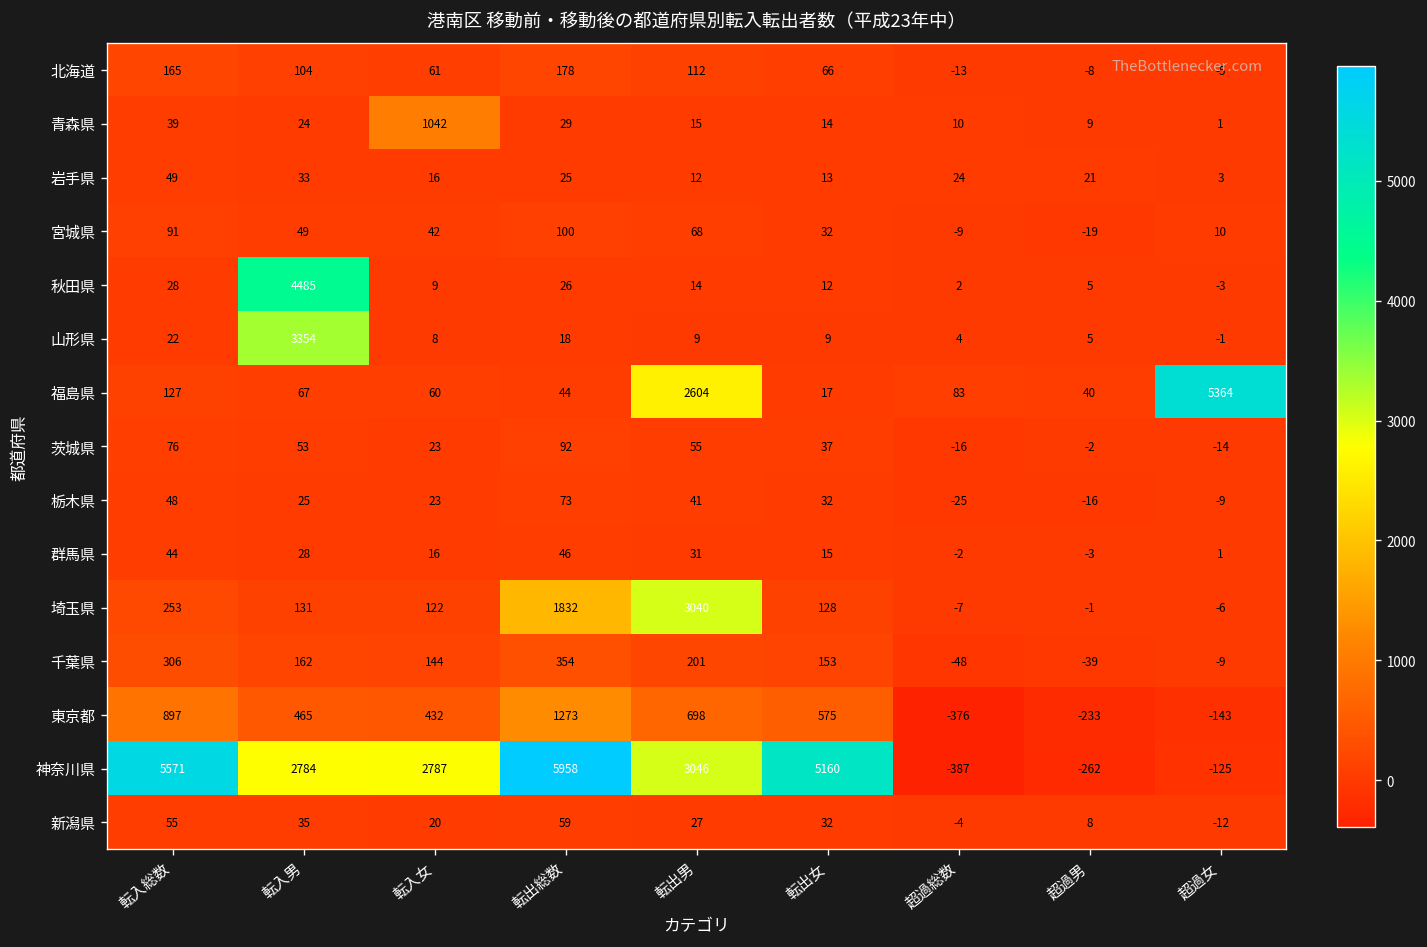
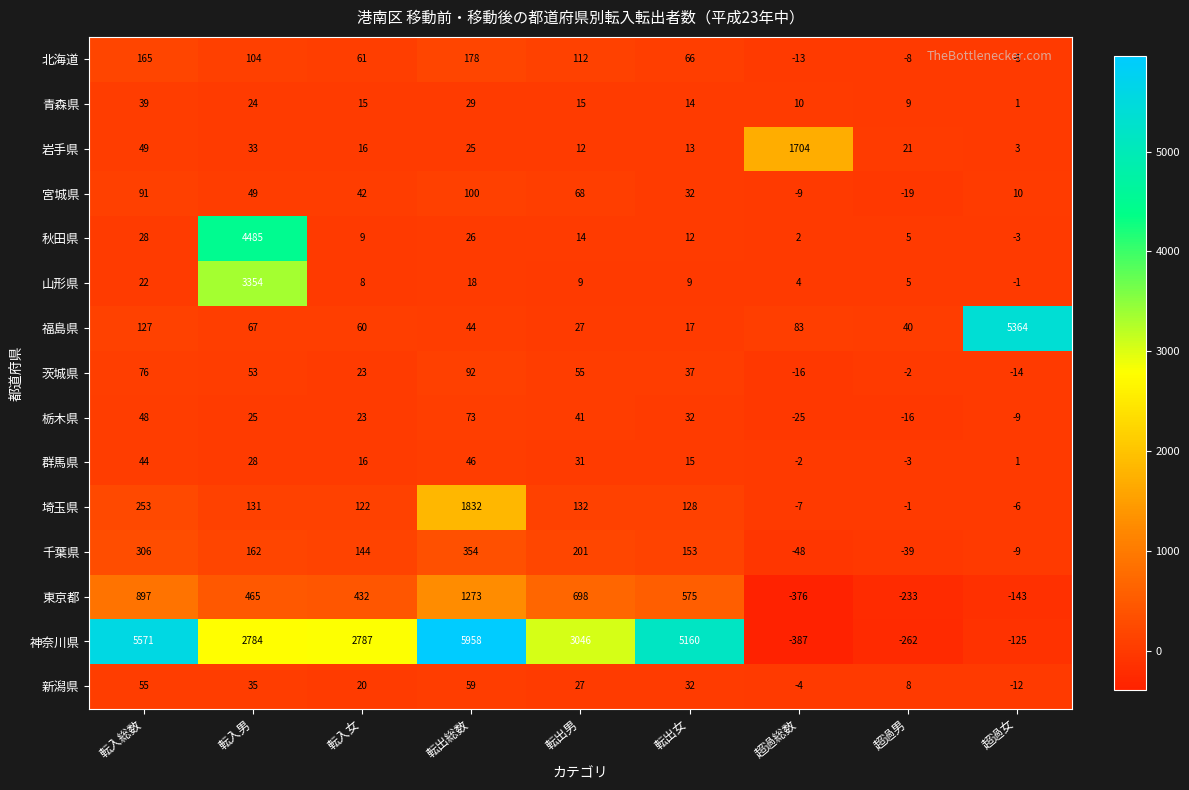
  {
    "北海道": {
      "転入総数": 165,
      "転入男": 104,
      "転入女": 61,
      "転出総数": 178,
      "転出男": 112,
      "転出女": 66,
      "超過総数": -13,
      "超過男": -8
    },
    "青森県": {
      "転入総数": 39,
      "転入男": 24,
-     "転入女": 1042,
+     "転入女": 15,
      "転出総数": 29,
      "転出男": 15,
      "転出女": 14,
      "超過総数": 10,
      "超過男": 9,
      "超過女": 1
    },
    "岩手県": {
      "転入総数": 49,
      "転入男": 33,
      "転入女": 16,
      "転出総数": 25,
      "転出男": 12,
      "転出女": 13,
-     "超過総数": 24,
+     "超過総数": 1704,
      "超過男": 21,
      "超過女": 3
    },
    "宮城県": {
      "転入総数": 91,
      "転入男": 49,
      "転入女": 42,
      "転出総数": 100,
      "転出男": 68,
      "転出女": 32,
      "超過総数": -9,
      "超過男": -19,
      "超過女": 10
    },
    "秋田県": {
      "転入総数": 28,
      "転入男": 4485,
      "転入女": 9,
      "転出総数": 26,
      "転出男": 14,
      "転出女": 12,
      "超過総数": 2,
      "超過男": 5,
      "超過女": -3
    },
    "山形県": {
      "転入総数": 22,
      "転入男": 3354,
      "転入女": 8,
      "転出総数": 18,
      "転出男": 9,
      "転出女": 9,
      "超過総数": 4,
      "超過男": 5,
      "超過女": -1
    },
    "福島県": {
      "転入総数": 127,
      "転入男": 67,
      "転入女": 60,
      "転出総数": 44,
-     "転出男": 2604,
+     "転出男": 27,
      "転出女": 17,
      "超過総数": 83,
      "超過男": 40,
      "超過女": 5364
    },
    "茨城県": {
      "転入総数": 76,
      "転入男": 53,
      "転入女": 23,
      "転出総数": 92,
      "転出男": 55,
      "転出女": 37,
      "超過総数": -16,
      "超過男": -2,
      "超過女": -14
    },
    "栃木県": {
      "転入総数": 48,
      "転入男": 25,
      "転入女": 23,
      "転出総数": 73,
      "転出男": 41,
      "転出女": 32,
      "超過総数": -25,
      "超過男": -16,
      "超過女": -9
    },
    "群馬県": {
      "転入総数": 44,
      "転入男": 28,
      "転入女": 16,
      "転出総数": 46,
      "転出男": 31,
      "転出女": 15,
      "超過総数": -2,
      "超過男": -3,
      "超過女": 1
    },
    "埼玉県": {
      "転入総数": 253,
      "転入男": 131,
      "転入女": 122,
      "転出総数": 1832,
-     "転出男": 3040,
+     "転出男": 132,
      "転出女": 128,
      "超過総数": -7,
      "超過男": -1,
      "超過女": -6
    },
    "千葉県": {
      "転入総数": 306,
      "転入男": 162,
      "転入女": 144,
      "転出総数": 354,
      "転出男": 201,
      "転出女": 153,
      "超過総数": -48,
      "超過男": -39,
      "超過女": -9
    },
    "東京都": {
      "転入総数": 897,
      "転入男": 465,
      "転入女": 432,
      "転出総数": 1273,
      "転出男": 698,
      "転出女": 575,
      "超過総数": -376,
      "超過男": -233,
      "超過女": -143
    },
    "神奈川県": {
      "転入総数": 5571,
      "転入男": 2784,
      "転入女": 2787,
      "転出総数": 5958,
      "転出男": 3046,
      "転出女": 5160,
      "超過総数": -387,
      "超過男": -262,
      "超過女": -125
    },
    "新潟県": {
      "転入総数": 55,
      "転入男": 35,
      "転入女": 20,
      "転出総数": 59,
      "転出男": 27,
      "転出女": 32,
      "超過総数": -4,
      "超過男": 8,
      "超過女": -12
    }
  }
